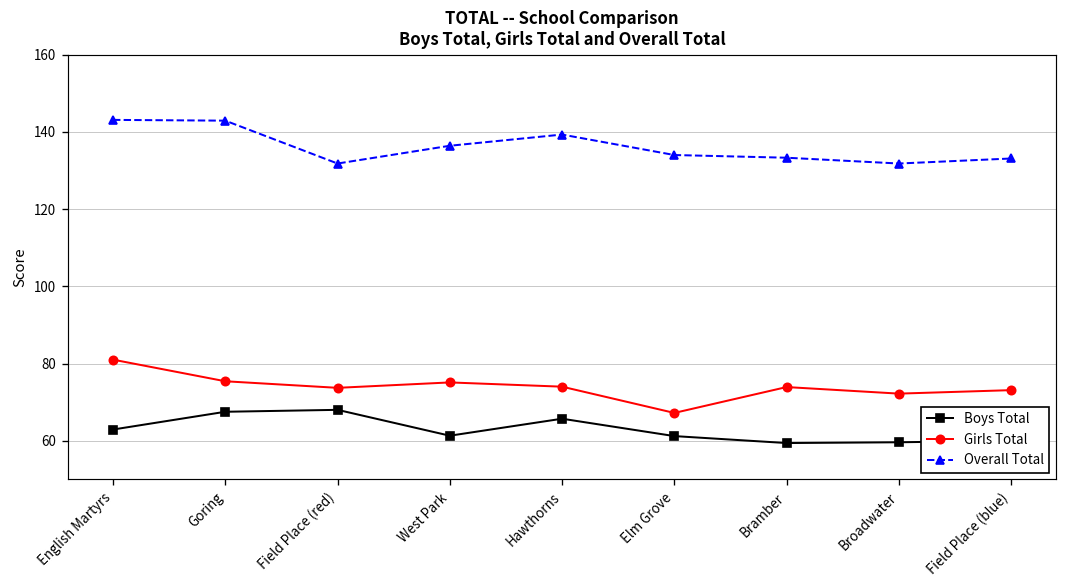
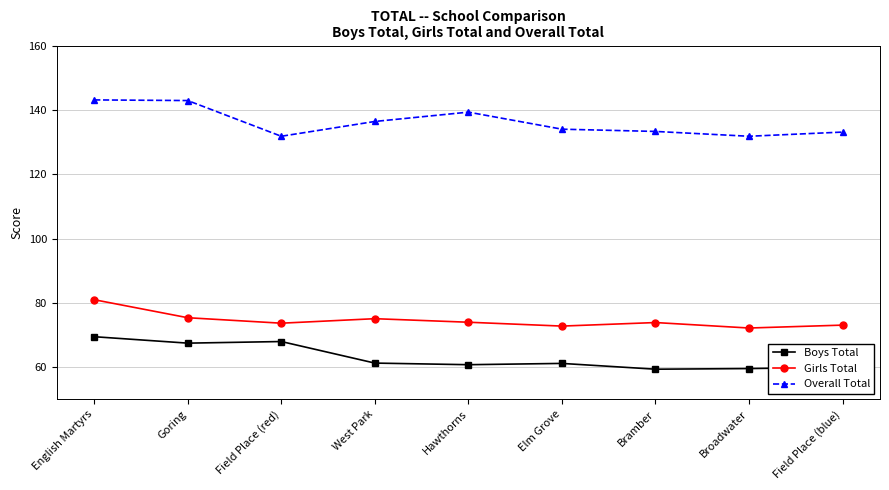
  {
    "Boys Total": {
-     "English Martyrs": 63,
+     "English Martyrs": 70,
      "Goring": 68,
      "Field Place (red)": 68,
      "West Park": 61,
-     "Hawthorns": 66,
+     "Hawthorns": 61,
      "Elm Grove": 61,
      "Bramber": 59,
      "Broadwater": 60
    },
    "Girls Total": {
      "English Martyrs": 81,
      "Goring": 75,
      "Field Place (red)": 74,
      "West Park": 75,
      "Hawthorns": 74,
-     "Elm Grove": 67,
+     "Elm Grove": 73,
      "Bramber": 74,
      "Broadwater": 72,
      "Field Place (blue)": 73
    },
    "Overall Total": {
      "English Martyrs": 143,
      "Goring": 143,
      "Field Place (red)": 132,
      "West Park": 136,
      "Hawthorns": 139,
      "Elm Grove": 134,
      "Bramber": 133,
      "Broadwater": 132,
      "Field Place (blue)": 133
    }
  }
